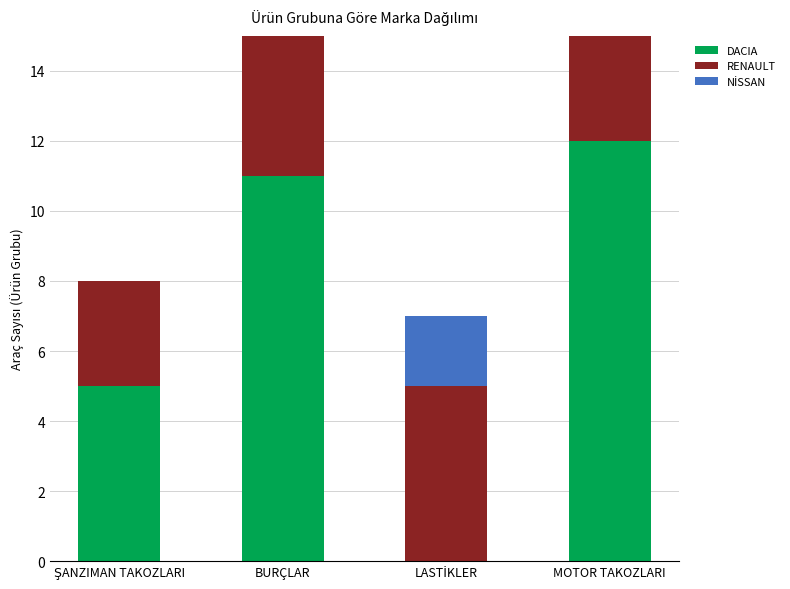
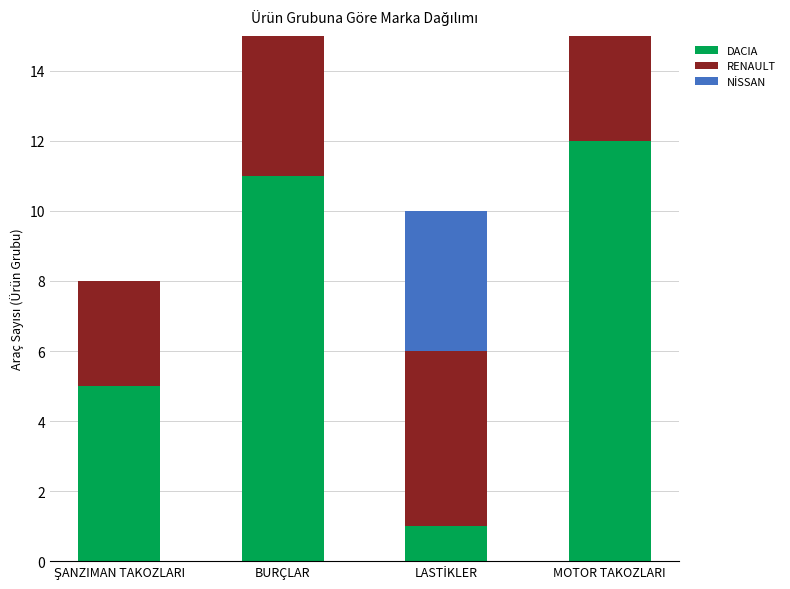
  {
    "DACIA": {
      "ŞANZIMAN TAKOZLARI": 5,
      "BURÇLAR": 11,
-     "LASTİKLER": 0,
+     "LASTİKLER": 1,
      "MOTOR TAKOZLARI": 12
    },
    "RENAULT": {
      "ŞANZIMAN TAKOZLARI": 3,
      "BURÇLAR": 4,
      "LASTİKLER": 5,
      "MOTOR TAKOZLARI": 3
    },
    "NİSSAN": {
      "ŞANZIMAN TAKOZLARI": 0,
      "BURÇLAR": 0,
-     "LASTİKLER": 2,
+     "LASTİKLER": 4,
      "MOTOR TAKOZLARI": 0
    }
  }
